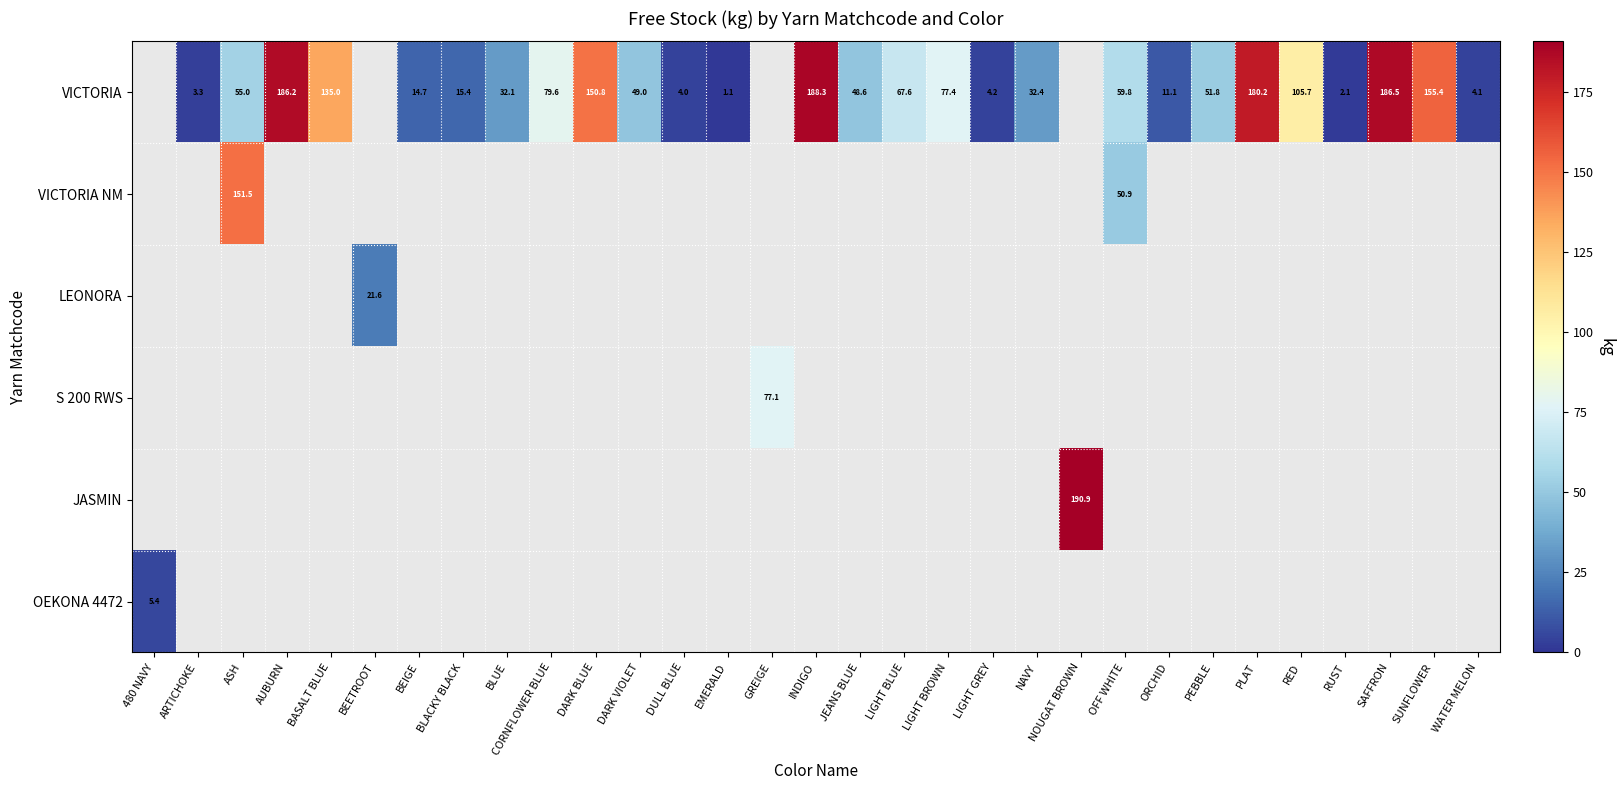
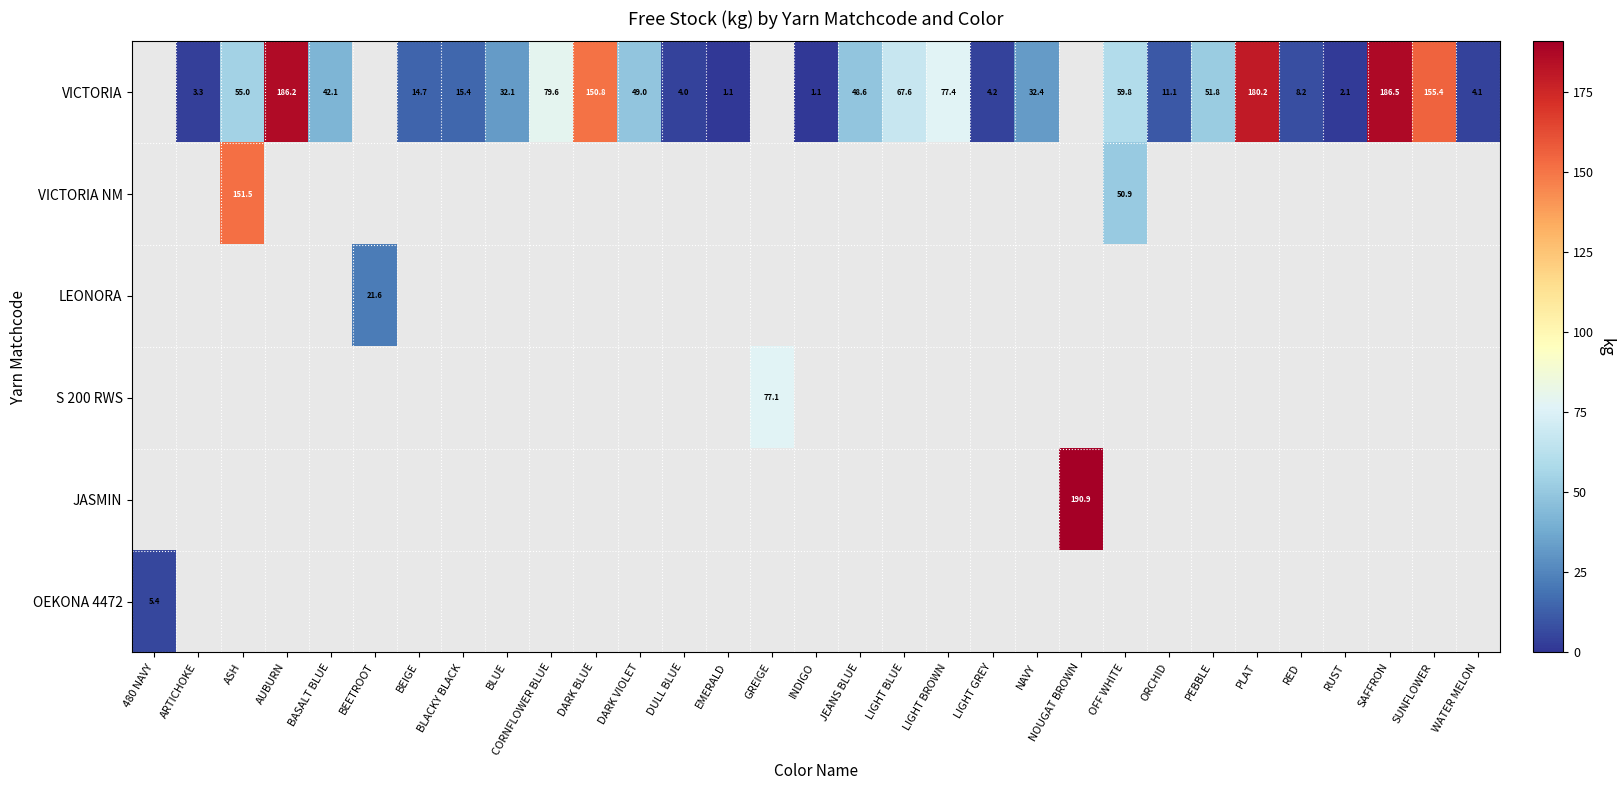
  {
    "VICTORIA": {
      "ARTICHOKE": 3.3,
      "ASH": 55.0,
      "AUBURN": 186.2,
-     "BASALT BLUE": 135.0,
+     "BASALT BLUE": 42.1,
      "BEIGE": 14.7,
      "BLACKY BLACK": 15.4,
      "BLUE": 32.1,
      "CORNFLOWER BLUE": 79.6,
      "DARK BLUE": 150.8,
      "DARK VIOLET": 49.0,
      "DULL BLUE": 4.0,
      "EMERALD": 1.1,
-     "INDIGO": 188.3,
+     "INDIGO": 1.1,
      "JEANS BLUE": 48.6,
      "LIGHT BLUE": 67.6,
      "LIGHT BROWN": 77.4,
      "LIGHT GREY": 4.2,
      "NAVY": 32.4,
      "OFF WHITE": 59.8,
      "ORCHID": 11.1,
      "PEBBLE": 51.8,
      "PLAT": 180.2,
-     "RED": 105.7,
+     "RED": 8.2,
      "RUST": 2.1,
      "SAFFRON": 186.5,
      "SUNFLOWER": 155.4,
      "WATER MELON": 4.1
    },
    "VICTORIA NM": {
      "ASH": 151.5,
      "OFF WHITE": 50.9
    },
    "LEONORA": {
      "BEETROOT": 21.6
    },
    "S 200 RWS": {
      "GREIGE": 77.1
    },
    "JASMIN": {
      "NOUGAT BROWN": 190.9
    },
    "OEKONA 4472": {
      "480 NAVY": 5.4
    }
  }
